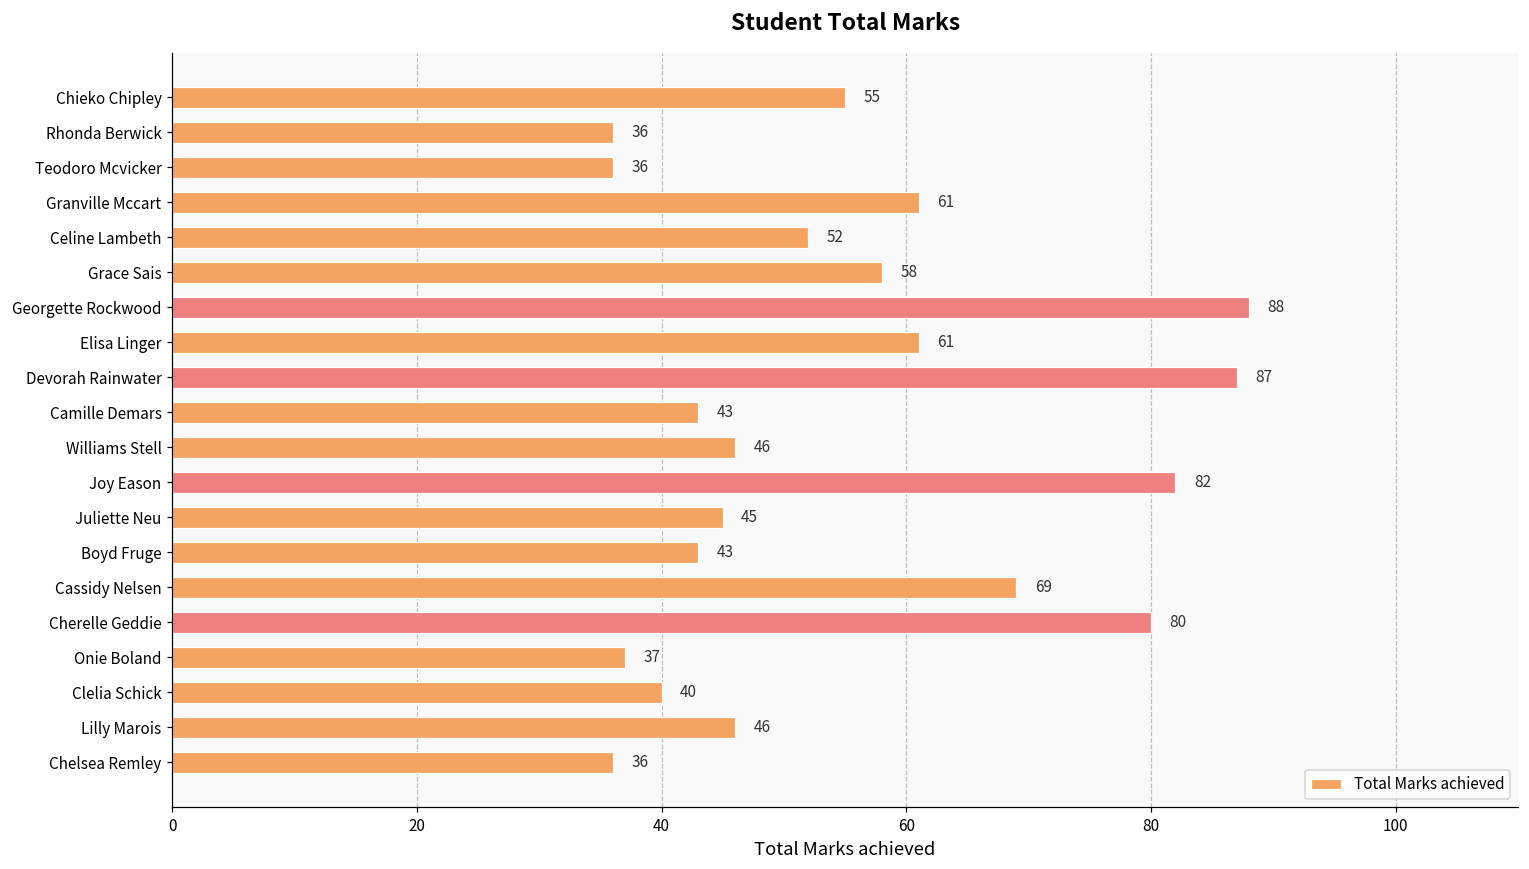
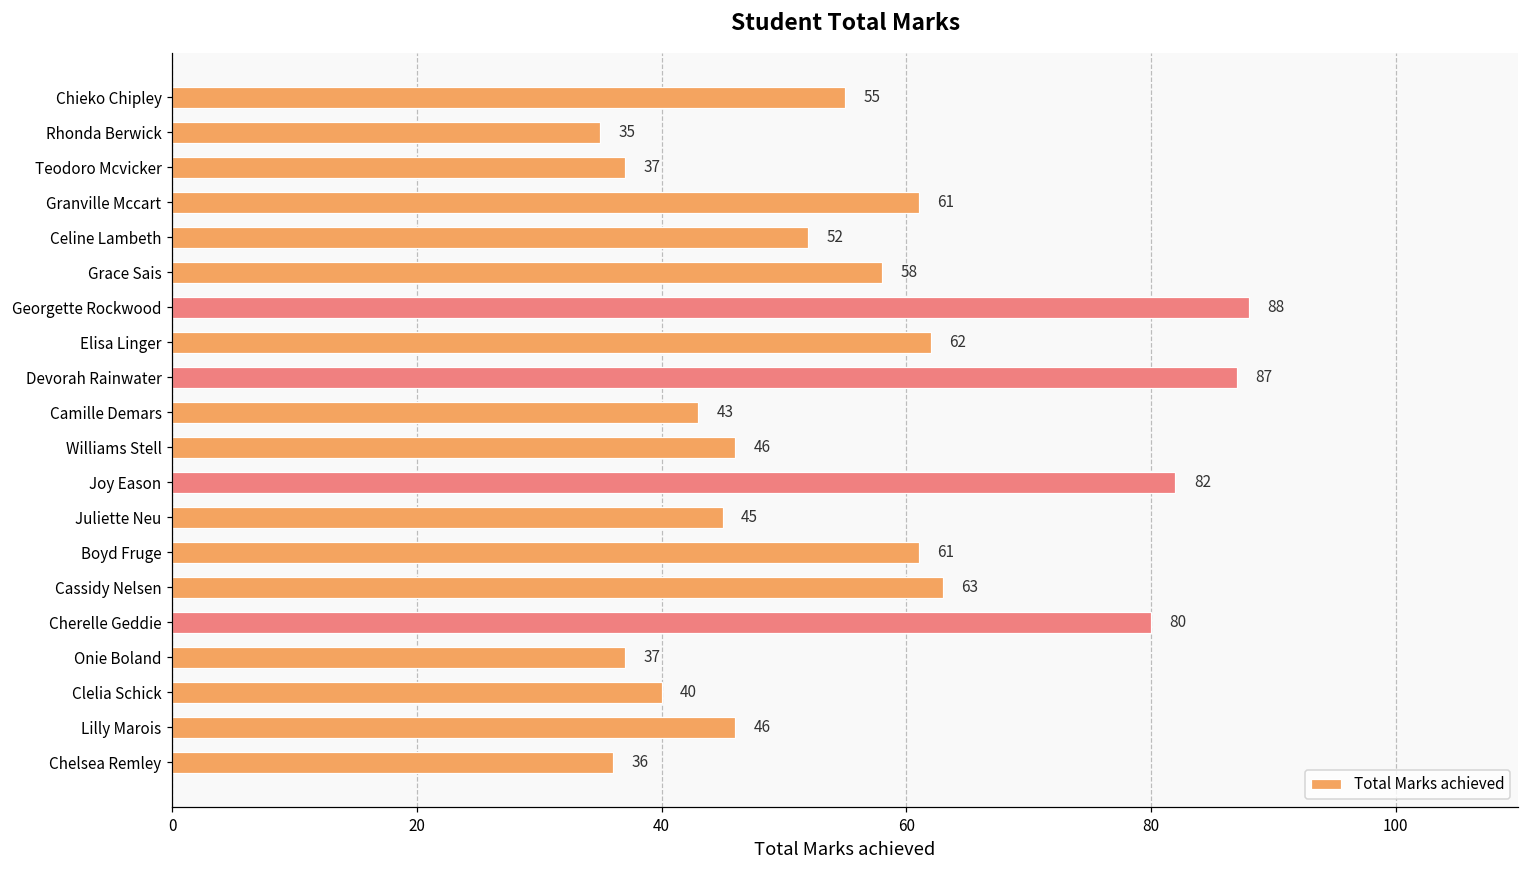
  {
    "Chieko Chipley": 55,
-   "Rhonda Berwick": 36,
-   "Teodoro Mcvicker": 36,
+   "Rhonda Berwick": 35,
+   "Teodoro Mcvicker": 37,
    "Granville Mccart": 61,
    "Celine Lambeth": 52,
    "Grace Sais": 58,
    "Georgette Rockwood": 88,
-   "Elisa Linger": 61,
+   "Elisa Linger": 62,
    "Devorah Rainwater": 87,
    "Camille Demars": 43,
    "Williams Stell": 46,
    "Joy Eason": 82,
    "Juliette Neu": 45,
-   "Boyd Fruge": 43,
-   "Cassidy Nelsen": 69,
+   "Boyd Fruge": 61,
+   "Cassidy Nelsen": 63,
    "Cherelle Geddie": 80,
    "Onie Boland": 37,
    "Clelia Schick": 40,
    "Lilly Marois": 46,
    "Chelsea Remley": 36
  }
